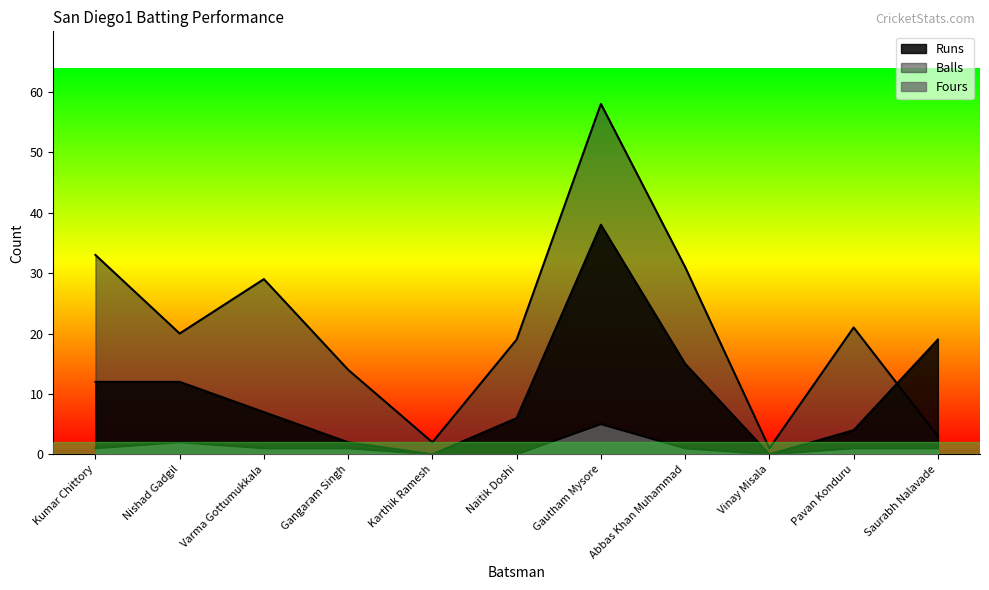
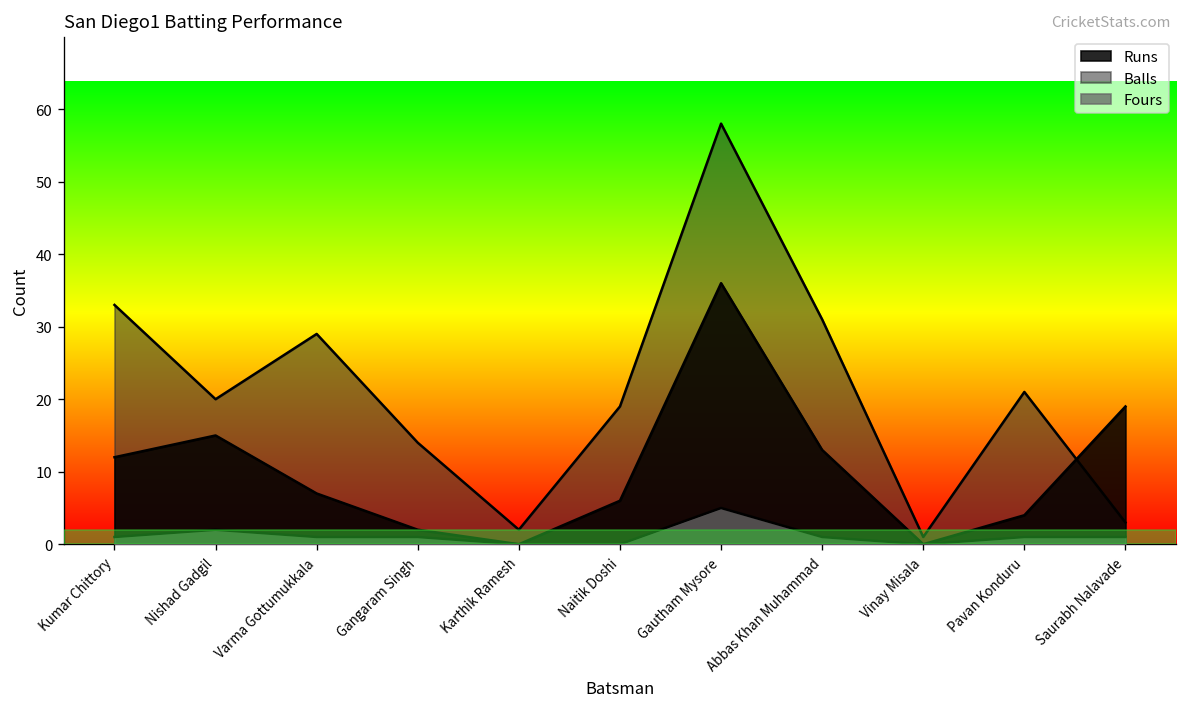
  {
    "Runs": {
      "Kumar Chittory": 12,
-     "Nishad Gadgil": 12,
+     "Nishad Gadgil": 15,
      "Varma Gottumukkala": 7,
      "Naitik Doshi": 6,
-     "Gautham Mysore": 38,
-     "Abbas Khan Muhammad": 15,
+     "Gautham Mysore": 36,
+     "Abbas Khan Muhammad": 13,
      "Pavan Konduru": 4,
      "Saurabh Nalavade": 19
    }
  }
